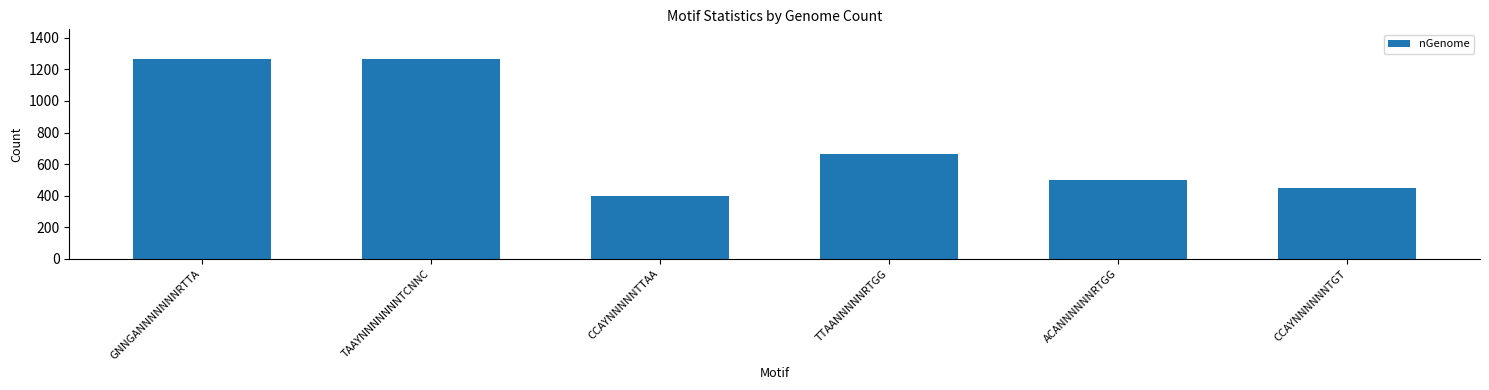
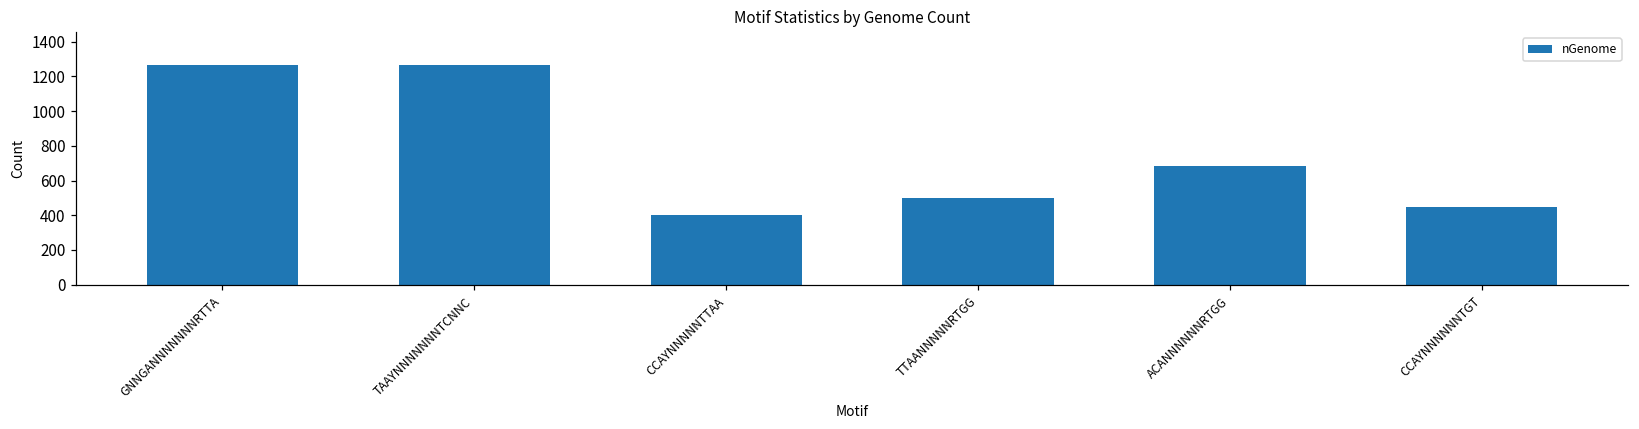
  {
    "GNNGANNNNNNNRTTA": 1260,
    "TAAYNNNNNNNTCNNC": 1260,
    "CCAYNNNNNTTAA": 400,
-   "TTAANNNNNRTGG": 660,
-   "ACANNNNNNRTGG": 500,
+   "TTAANNNNNRTGG": 500,
+   "ACANNNNNNRTGG": 680,
    "CCAYNNNNNNTGT": 450
  }
